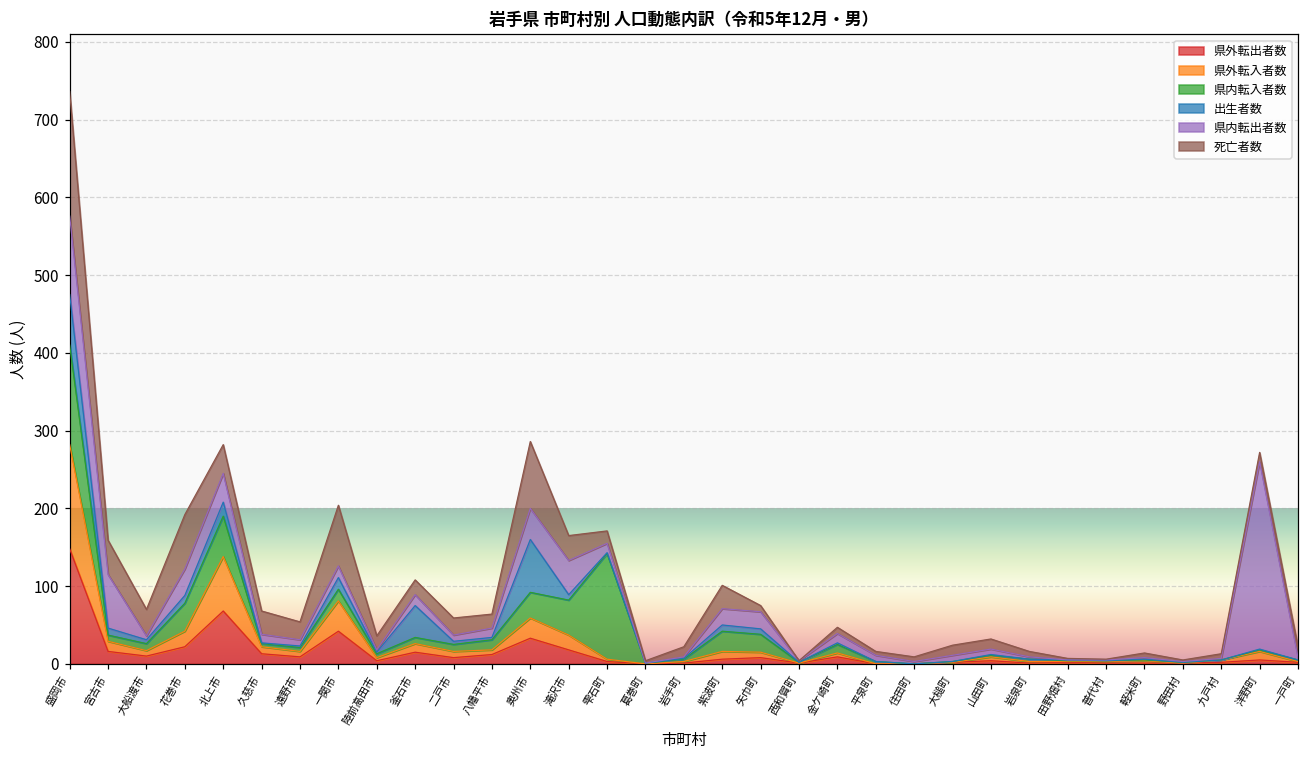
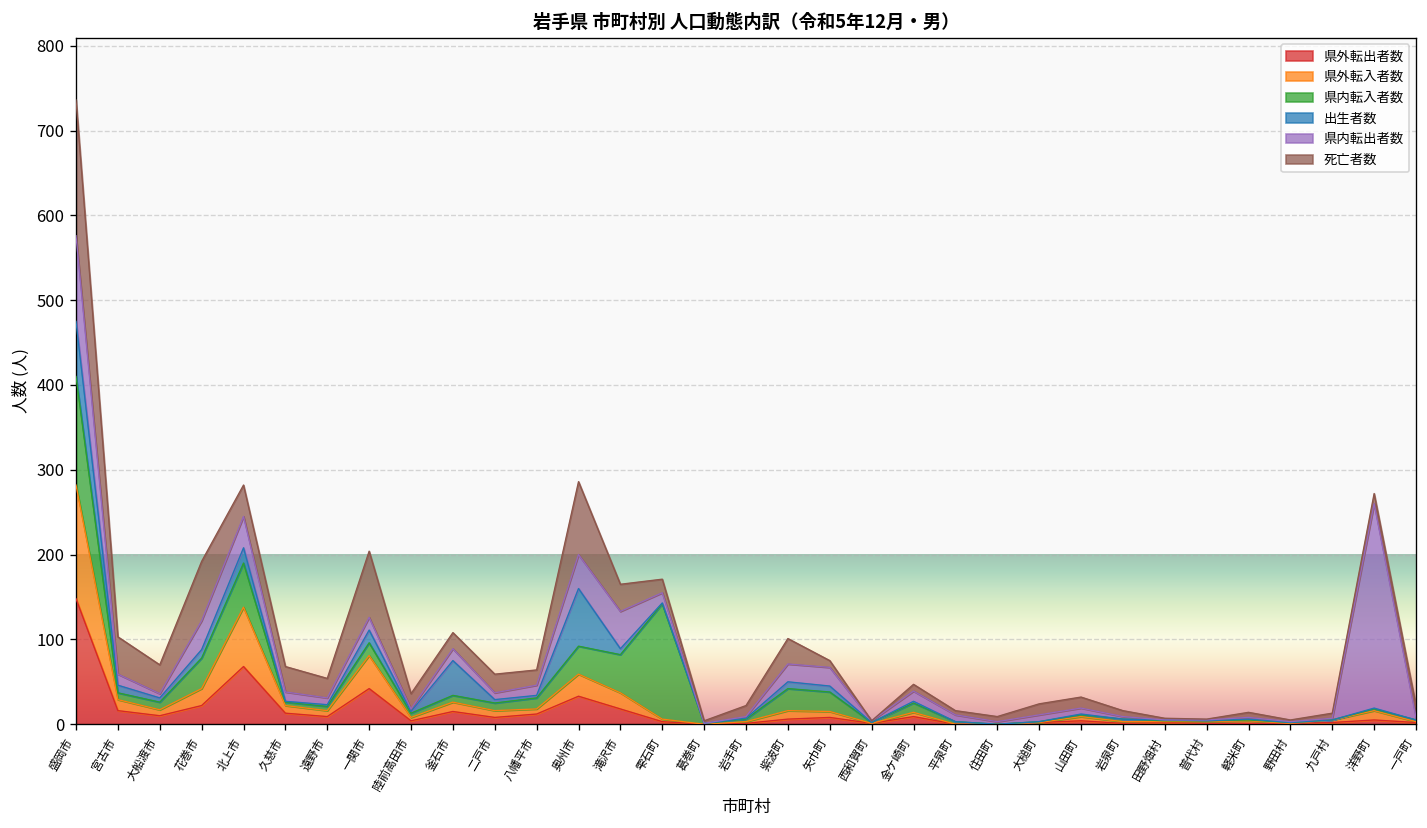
  {
    "県外転出者数": {
      "盛岡市": 150,
      "宮古市": 20,
      "大船渡市": 10,
      "花巻市": 20,
      "北上市": 70,
      "久慈市": 10,
      "遠野市": 10,
      "一関市": 40,
      "陸前高田市": 0,
      "釜石市": 20,
      "二戸市": 10,
      "八幡平市": 10,
      "奥州市": 30,
      "滝沢市": 20,
      "紫波町": 10,
      "矢巾町": 10,
      "金ケ崎町": 10,
      "山田町": 0,
      "洋野町": 10
    },
    "県外転入者数": {
      "盛岡市": 130,
      "宮古市": 10,
      "大船渡市": 10,
      "花巻市": 20,
      "北上市": 70,
      "久慈市": 10,
      "遠野市": 10,
      "一関市": 40,
      "陸前高田市": 0,
      "釜石市": 10,
      "二戸市": 10,
      "八幡平市": 10,
      "奥州市": 30,
      "滝沢市": 20,
      "紫波町": 10,
      "矢巾町": 10,
      "金ケ崎町": 10
    },
    "県内転入者数": {
      "盛岡市": 130,
      "宮古市": 10,
      "大船渡市": 10,
      "花巻市": 40,
      "北上市": 50,
      "一関市": 20,
      "釜石市": 10,
      "二戸市": 10,
      "奥州市": 30,
      "滝沢市": 50,
      "紫波町": 30,
      "矢巾町": 20
    },
    "出生者数": {
      "盛岡市": 70,
      "宮古市": 10,
      "大船渡市": 10,
      "花巻市": 10,
      "北上市": 20,
      "一関市": 20,
      "釜石市": 40,
      "二戸市": 0,
      "奥州市": 70,
      "滝沢市": 10,
      "紫波町": 10,
      "矢巾町": 10
    },
    "県内転出者数": {
      "盛岡市": 100,
-     "宮古市": 70,
+     "宮古市": 10,
      "大船渡市": 10,
      "花巻市": 30,
      "北上市": 40,
      "久慈市": 10,
      "遠野市": 10,
      "一関市": 20,
      "釜石市": 10,
      "二戸市": 10,
      "八幡平市": 10,
      "奥州市": 40,
      "滝沢市": 40,
      "雫石町": 10,
      "紫波町": 20,
      "矢巾町": 20,
      "金ケ崎町": 10,
      "平泉町": 10,
      "大槌町": 10,
      "山田町": 10,
      "洋野町": 240
    },
    "死亡者数": {
      "盛岡市": 160,
      "宮古市": 40,
      "大船渡市": 30,
      "花巻市": 70,
      "北上市": 40,
      "久慈市": 30,
      "遠野市": 20,
      "一関市": 80,
      "陸前高田市": 20,
      "釜石市": 20,
      "二戸市": 20,
      "八幡平市": 20,
      "奥州市": 90,
      "滝沢市": 30,
      "雫石町": 20,
      "岩手町": 10,
      "紫波町": 30,
      "矢巾町": 10,
      "金ケ崎町": 10,
      "平泉町": 10,
      "住田町": 10,
      "大槌町": 10,
      "山田町": 10,
      "岩泉町": 10,
      "軽米町": 10,
      "九戸村": 10,
      "洋野町": 10,
      "一戸町": 10
    }
  }
